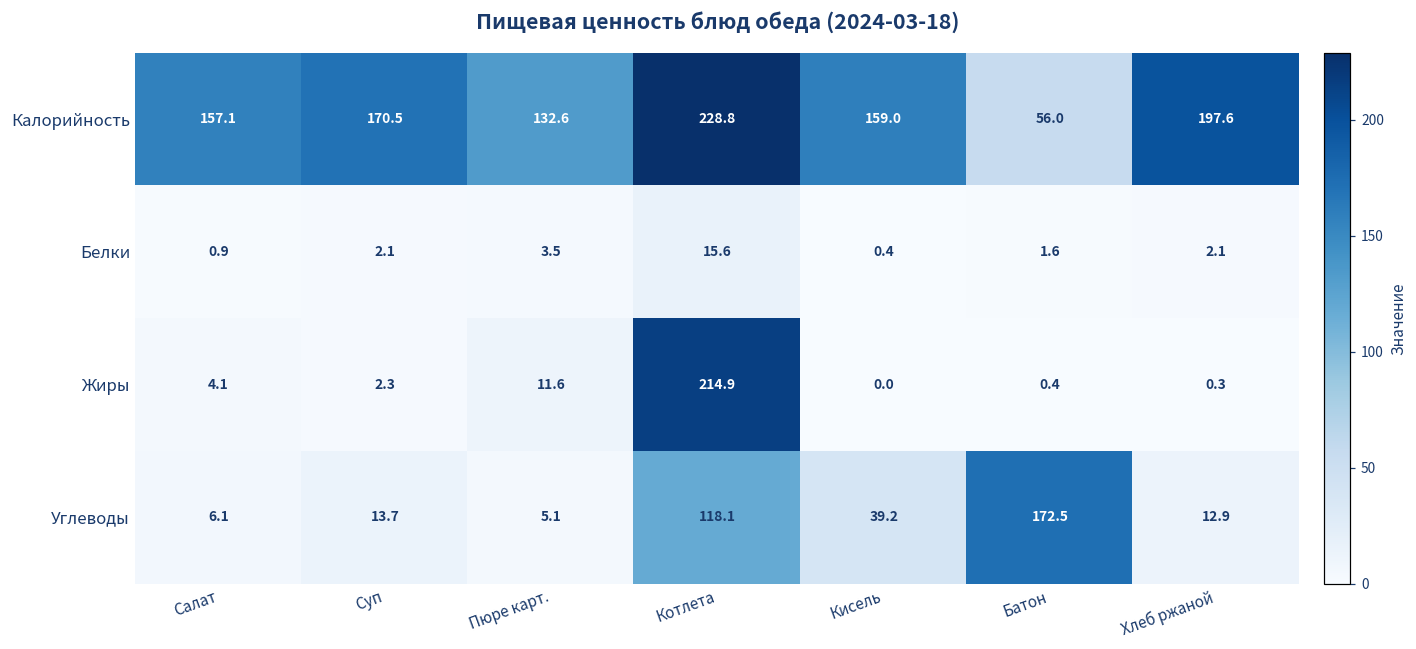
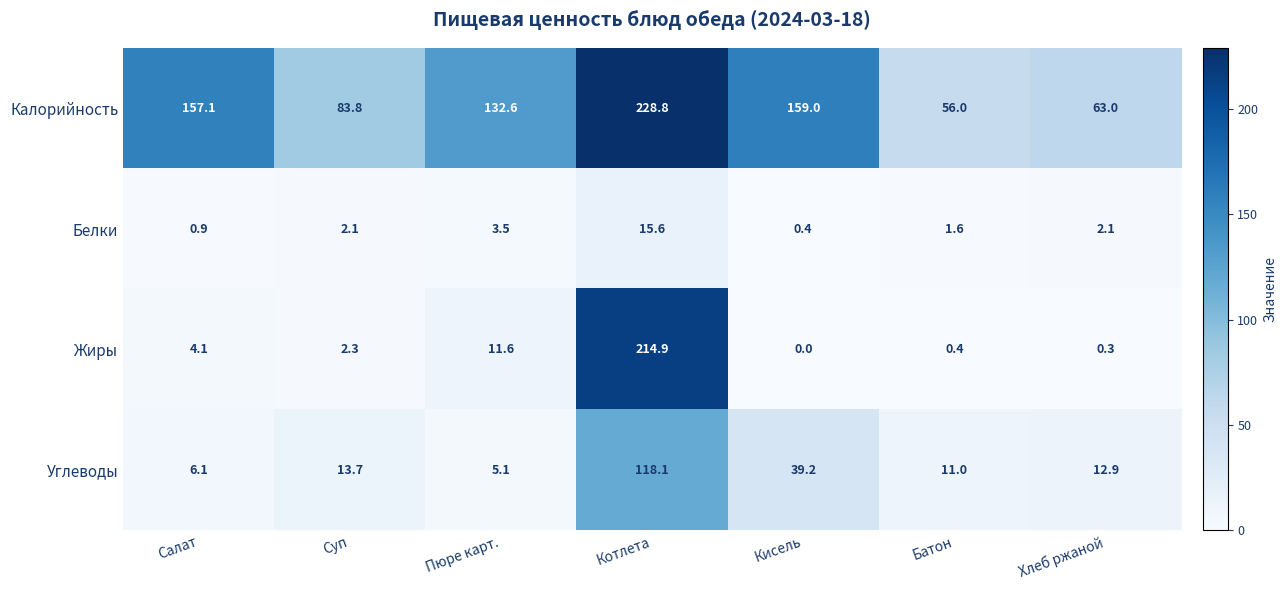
  {
    "Калорийность": {
      "Салат": 157.1,
-     "Суп": 170.5,
+     "Суп": 83.8,
      "Пюре карт.": 132.6,
      "Котлета": 228.8,
      "Кисель": 159.0,
      "Батон": 56.0,
-     "Хлеб ржаной": 197.6
+     "Хлеб ржаной": 63.0
    },
    "Белки": {
      "Салат": 0.9,
      "Суп": 2.1,
      "Пюре карт.": 3.5,
      "Котлета": 15.6,
      "Кисель": 0.4,
      "Батон": 1.6,
      "Хлеб ржаной": 2.1
    },
    "Жиры": {
      "Салат": 4.1,
      "Суп": 2.3,
      "Пюре карт.": 11.6,
      "Котлета": 214.9,
      "Кисель": 0.0,
      "Батон": 0.4,
      "Хлеб ржаной": 0.3
    },
    "Углеводы": {
      "Салат": 6.1,
      "Суп": 13.7,
      "Пюре карт.": 5.1,
      "Котлета": 118.1,
      "Кисель": 39.2,
-     "Батон": 172.5,
+     "Батон": 11.0,
      "Хлеб ржаной": 12.9
    }
  }
